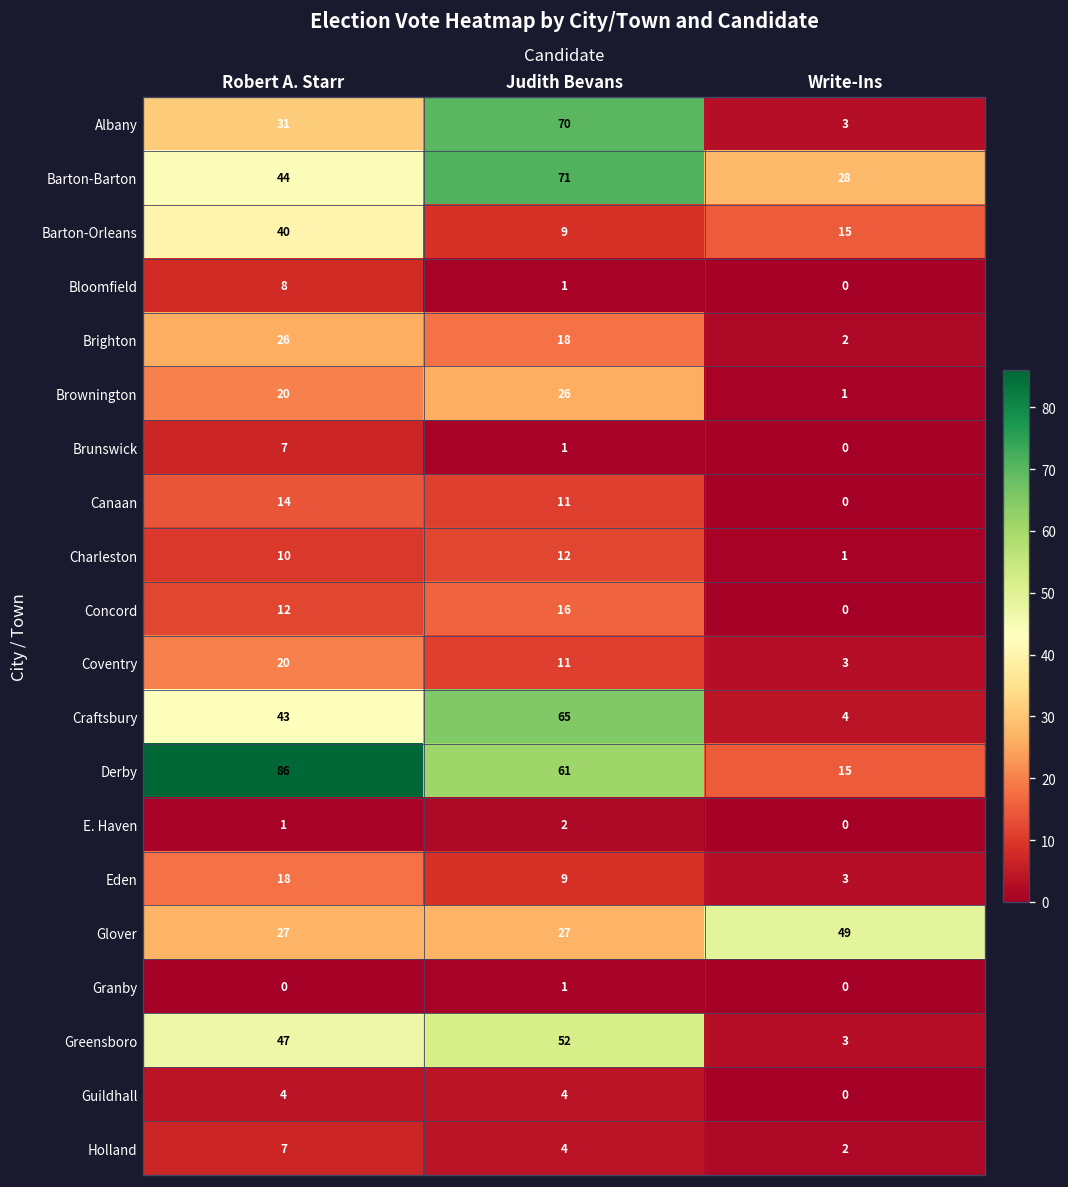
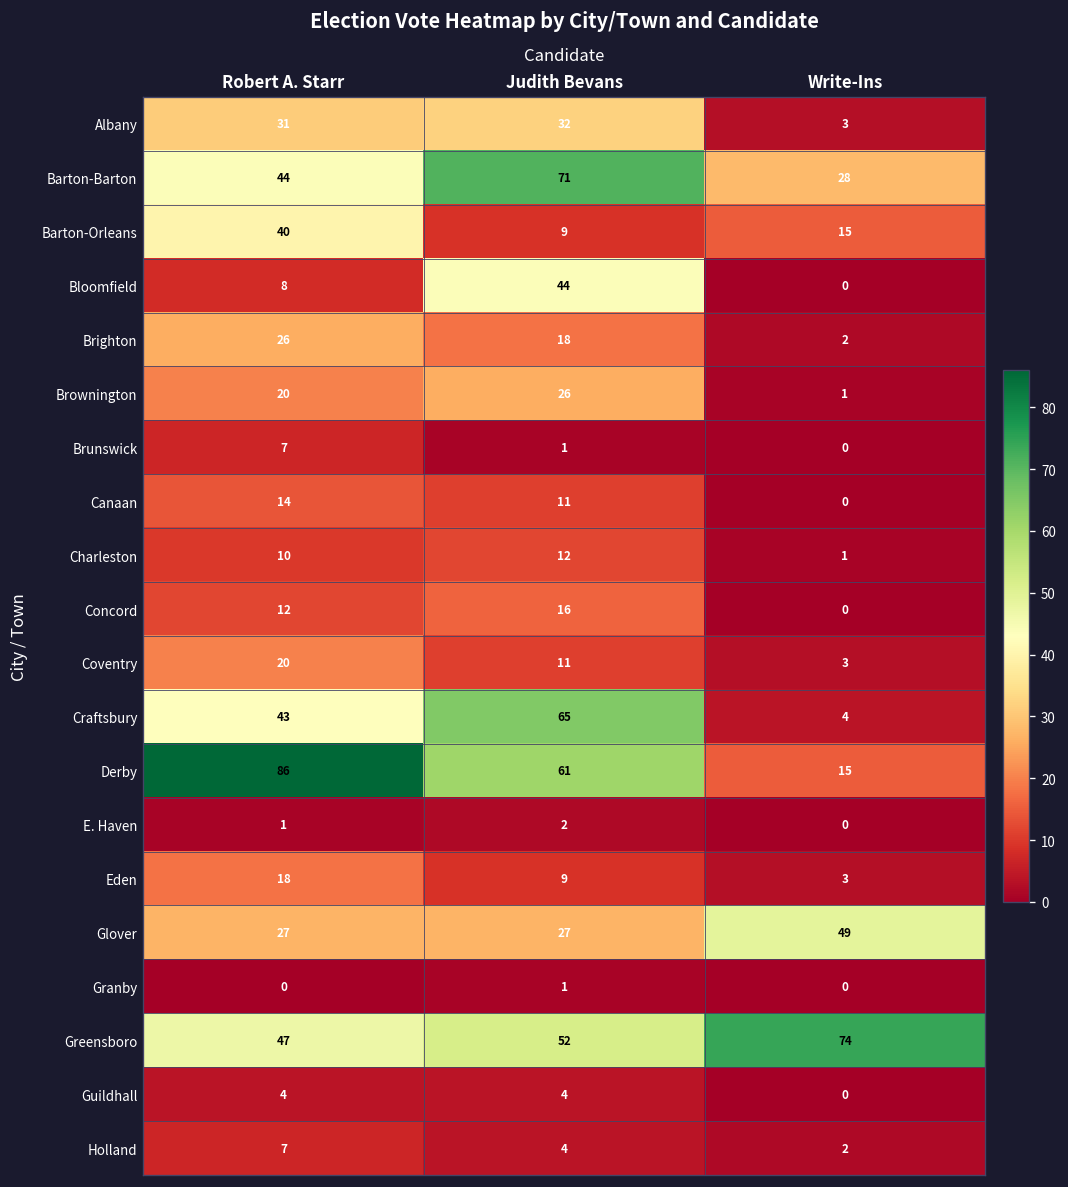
  {
    "Albany": {
      "Robert A. Starr": 31,
-     "Judith Bevans": 70,
+     "Judith Bevans": 32,
      "Write-Ins": 3
    },
    "Barton-Barton": {
      "Robert A. Starr": 44,
      "Judith Bevans": 71,
      "Write-Ins": 28
    },
    "Barton-Orleans": {
      "Robert A. Starr": 40,
      "Judith Bevans": 9,
      "Write-Ins": 15
    },
    "Bloomfield": {
      "Robert A. Starr": 8,
-     "Judith Bevans": 1,
+     "Judith Bevans": 44,
      "Write-Ins": 0
    },
    "Brighton": {
      "Robert A. Starr": 26,
      "Judith Bevans": 18,
      "Write-Ins": 2
    },
    "Brownington": {
      "Robert A. Starr": 20,
      "Judith Bevans": 26,
      "Write-Ins": 1
    },
    "Brunswick": {
      "Robert A. Starr": 7,
      "Judith Bevans": 1,
      "Write-Ins": 0
    },
    "Canaan": {
      "Robert A. Starr": 14,
      "Judith Bevans": 11,
      "Write-Ins": 0
    },
    "Charleston": {
      "Robert A. Starr": 10,
      "Judith Bevans": 12,
      "Write-Ins": 1
    },
    "Concord": {
      "Robert A. Starr": 12,
      "Judith Bevans": 16,
      "Write-Ins": 0
    },
    "Coventry": {
      "Robert A. Starr": 20,
      "Judith Bevans": 11,
      "Write-Ins": 3
    },
    "Craftsbury": {
      "Robert A. Starr": 43,
      "Judith Bevans": 65,
      "Write-Ins": 4
    },
    "Derby": {
      "Robert A. Starr": 86,
      "Judith Bevans": 61,
      "Write-Ins": 15
    },
    "E. Haven": {
      "Robert A. Starr": 1,
      "Judith Bevans": 2,
      "Write-Ins": 0
    },
    "Eden": {
      "Robert A. Starr": 18,
      "Judith Bevans": 9,
      "Write-Ins": 3
    },
    "Glover": {
      "Robert A. Starr": 27,
      "Judith Bevans": 27,
      "Write-Ins": 49
    },
    "Granby": {
      "Robert A. Starr": 0,
      "Judith Bevans": 1,
      "Write-Ins": 0
    },
    "Greensboro": {
      "Robert A. Starr": 47,
      "Judith Bevans": 52,
-     "Write-Ins": 3
+     "Write-Ins": 74
    },
    "Guildhall": {
      "Robert A. Starr": 4,
      "Judith Bevans": 4,
      "Write-Ins": 0
    },
    "Holland": {
      "Robert A. Starr": 7,
      "Judith Bevans": 4,
      "Write-Ins": 2
    }
  }
